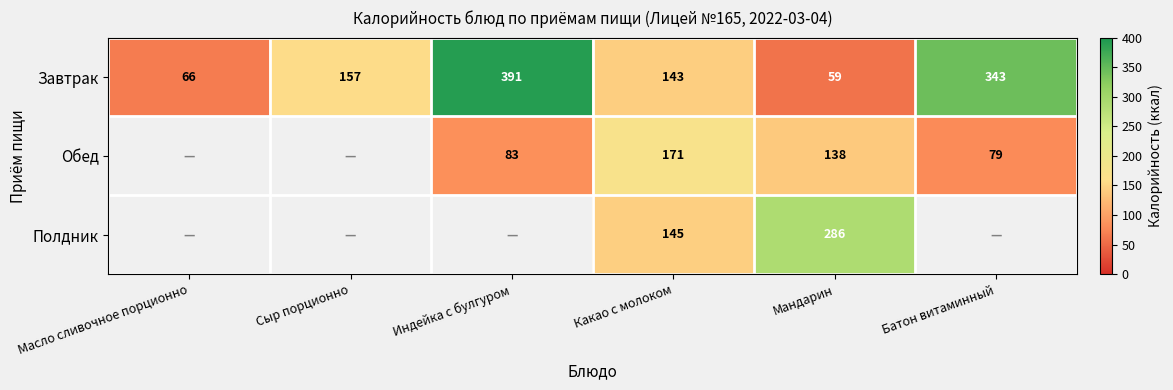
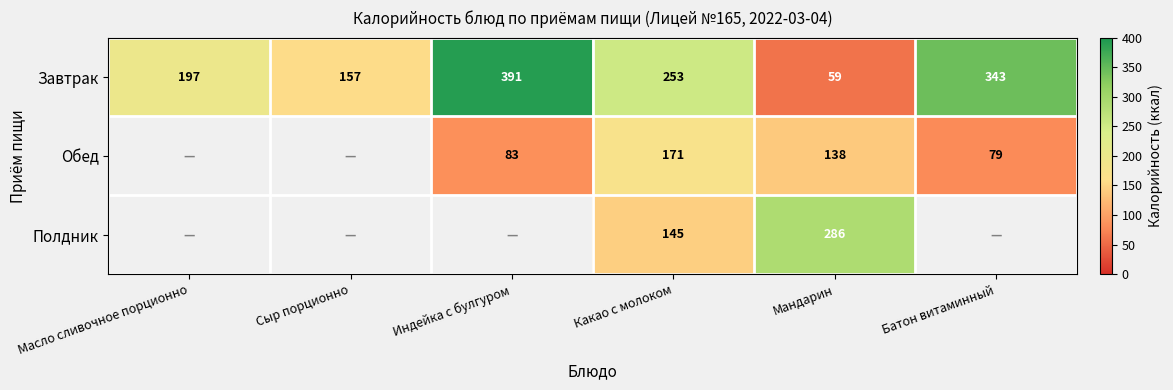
  {
    "Завтрак": {
-     "Масло сливочное порционно": 66,
+     "Масло сливочное порционно": 197,
      "Сыр порционно": 157,
      "Индейка с булгуром": 391,
-     "Какао с молоком": 143,
+     "Какао с молоком": 253,
      "Мандарин": 59,
      "Батон витаминный": 343
    },
    "Обед": {
      "Индейка с булгуром": 83,
      "Какао с молоком": 171,
      "Мандарин": 138,
      "Батон витаминный": 79
    },
    "Полдник": {
      "Какао с молоком": 145,
      "Мандарин": 286
    }
  }
